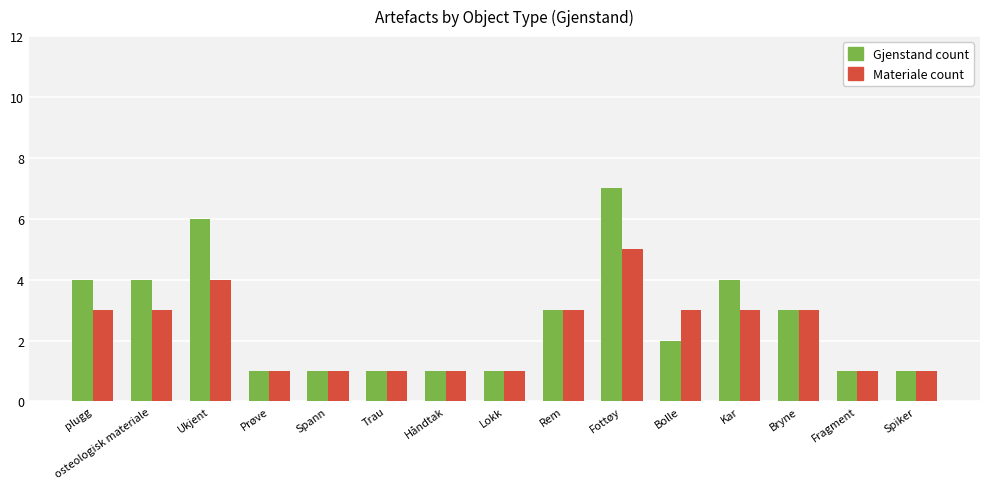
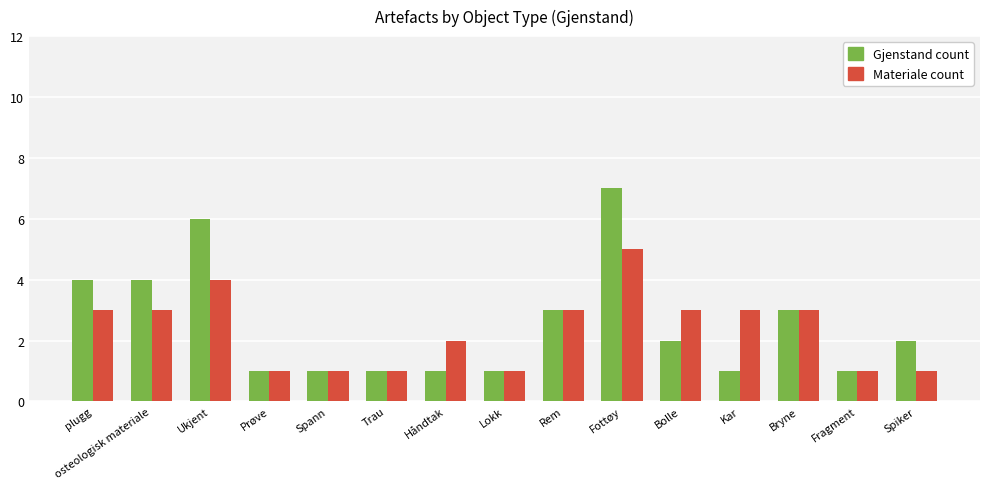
  {
    "Gjenstand count": {
      "plugg": 4,
      "osteologisk materiale": 4,
      "Ukjent": 6,
      "Prøve": 1,
      "Spann": 1,
      "Trau": 1,
      "Håndtak": 1,
      "Lokk": 1,
      "Rem": 3,
      "Fottøy": 7,
      "Bolle": 2,
-     "Kar": 4,
+     "Kar": 1,
      "Bryne": 3,
      "Fragment": 1,
-     "Spiker": 1
+     "Spiker": 2
    },
    "Materiale count": {
      "plugg": 3,
      "osteologisk materiale": 3,
      "Ukjent": 4,
      "Prøve": 1,
      "Spann": 1,
      "Trau": 1,
-     "Håndtak": 1,
+     "Håndtak": 2,
      "Lokk": 1,
      "Rem": 3,
      "Fottøy": 5,
      "Bolle": 3,
      "Kar": 3,
      "Bryne": 3,
      "Fragment": 1,
      "Spiker": 1
    }
  }
